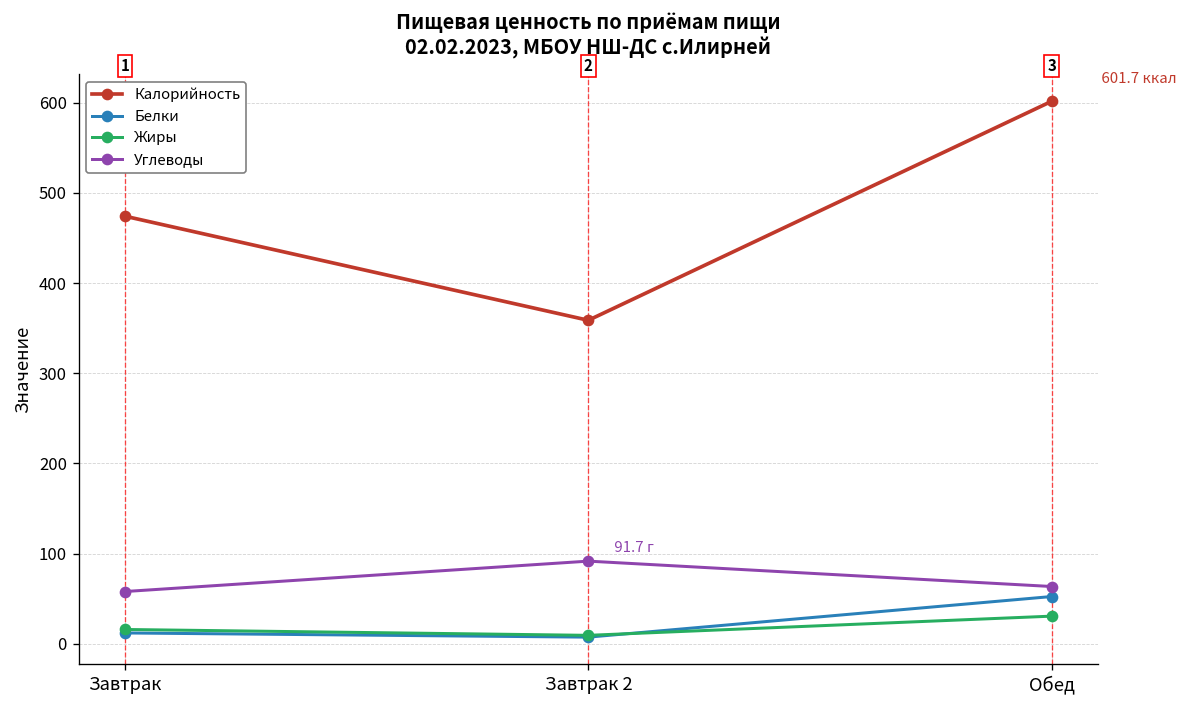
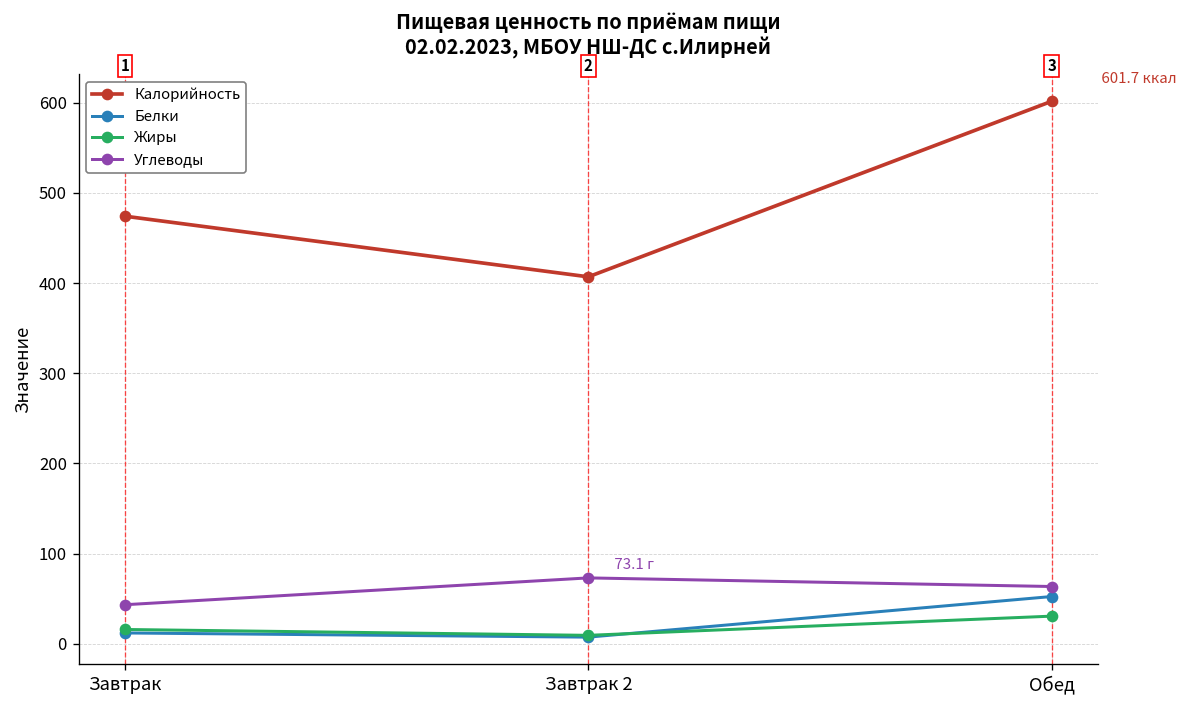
  {
    "Калорийность": {
      "Завтрак": 470,
-     "Завтрак 2": 360
+     "Завтрак 2": 410
    },
    "Белки": {
      "Завтрак": 10,
      "Обед": 50
    },
    "Жиры": {
      "Завтрак": 20,
      "Обед": 30
    },
    "Углеводы": {
-     "Завтрак": 60,
-     "Завтрак 2": 91.7
+     "Завтрак": 40,
+     "Завтрак 2": 73.1
    }
  }
